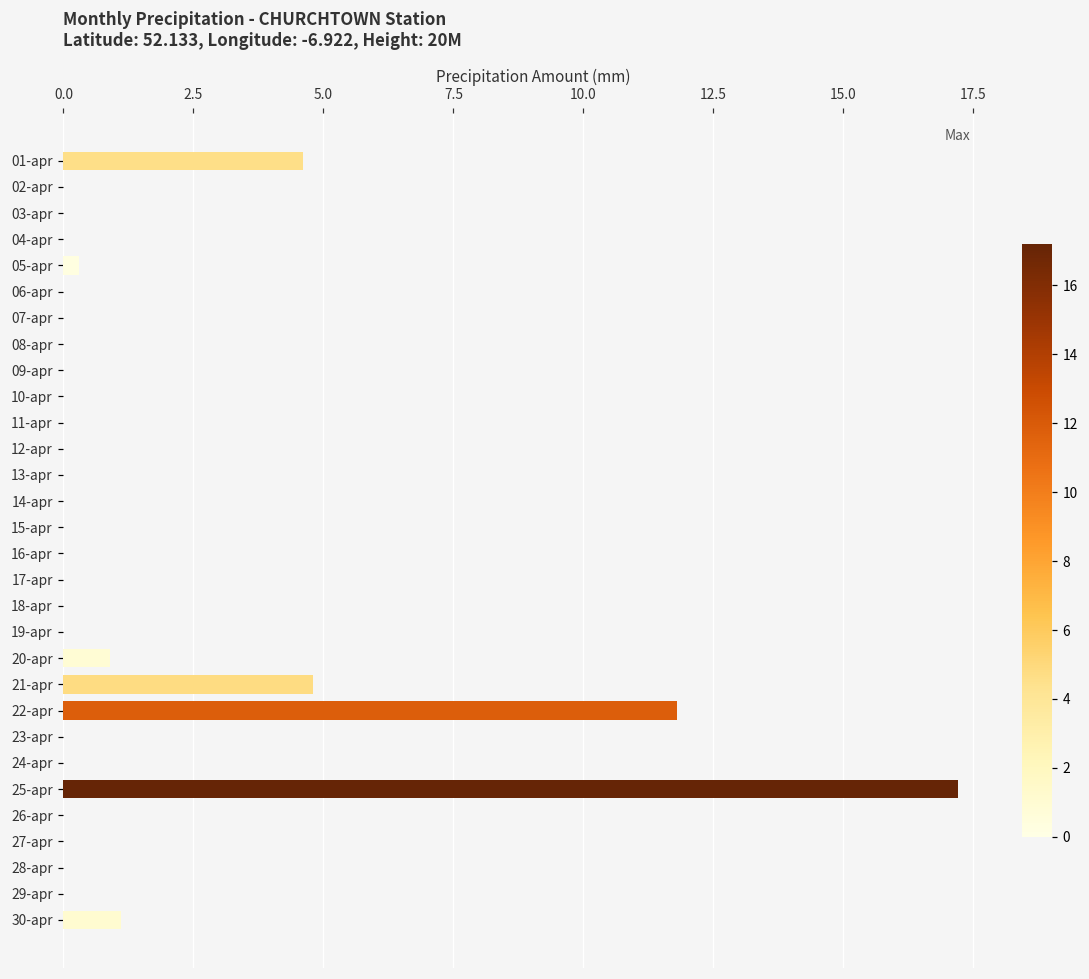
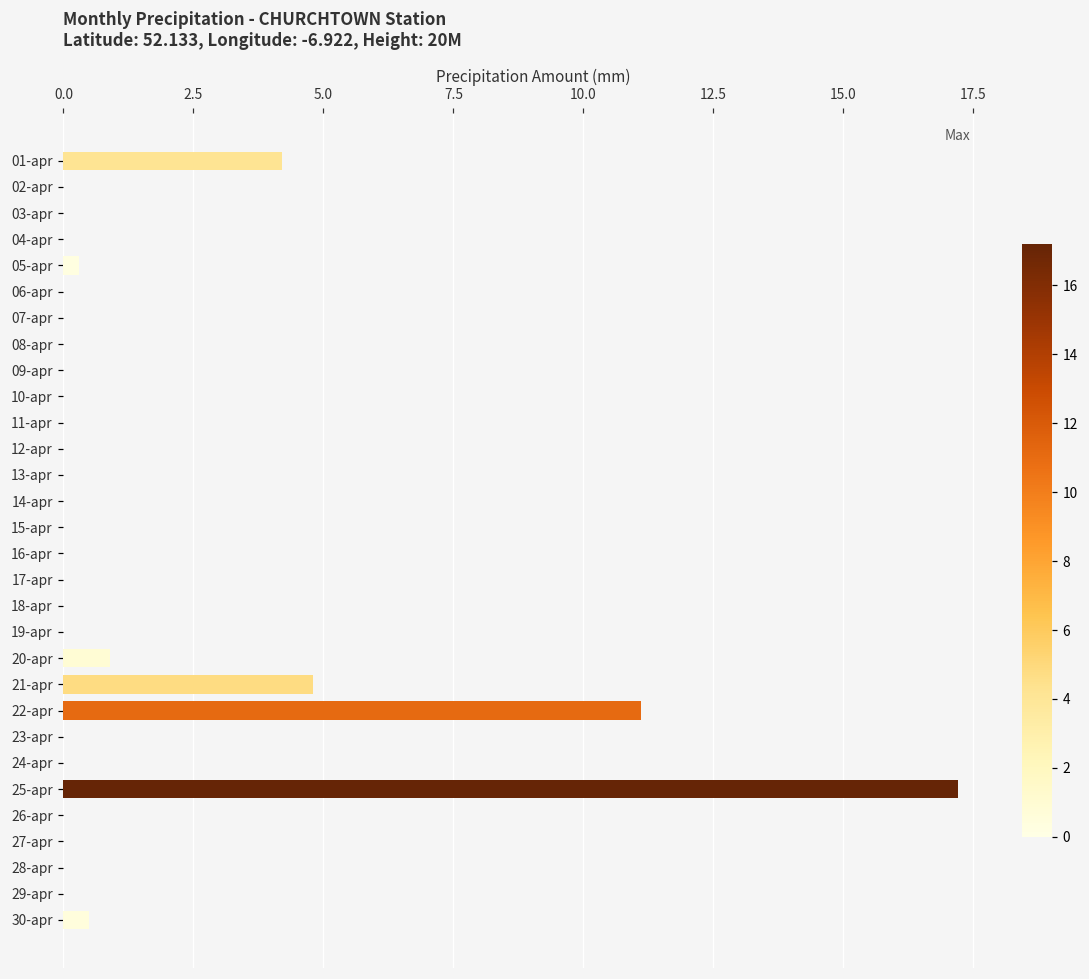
  {
-   "01-apr": 4.6,
+   "01-apr": 4.2,
    "02-apr": 0.0,
    "03-apr": 0.0,
    "04-apr": 0.0,
    "05-apr": 0.3,
    "06-apr": 0.0,
    "07-apr": 0.0,
    "08-apr": 0.0,
    "09-apr": 0.0,
    "10-apr": 0.0,
    "11-apr": 0.0,
    "12-apr": 0.0,
    "13-apr": 0.0,
    "14-apr": 0.0,
    "15-apr": 0.0,
    "16-apr": 0.0,
    "17-apr": 0.0,
    "18-apr": 0.0,
    "19-apr": 0.0,
    "20-apr": 0.9,
    "21-apr": 4.8,
-   "22-apr": 11.8,
+   "22-apr": 11.1,
    "23-apr": 0.0,
    "24-apr": 0.0,
    "25-apr": 17.2,
    "26-apr": 0.0,
    "27-apr": 0.0,
    "28-apr": 0.0,
    "29-apr": 0.0,
-   "30-apr": 1.1
+   "30-apr": 0.5
  }
